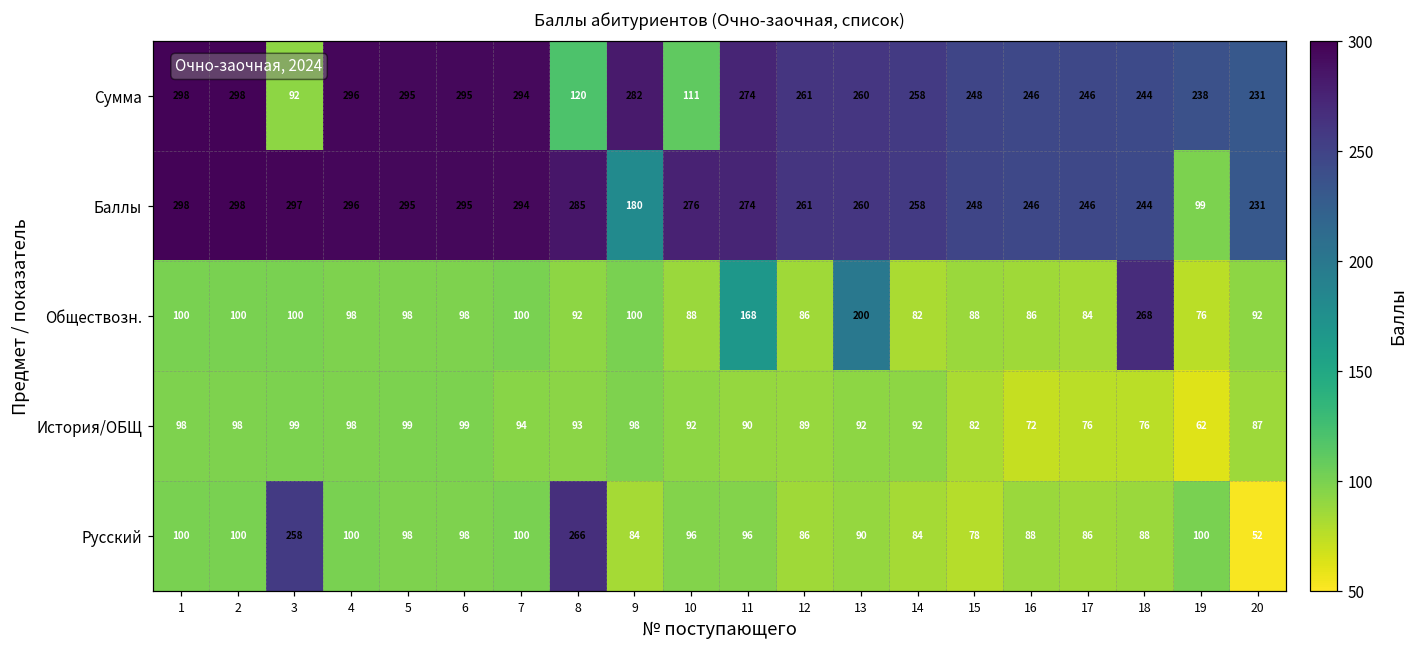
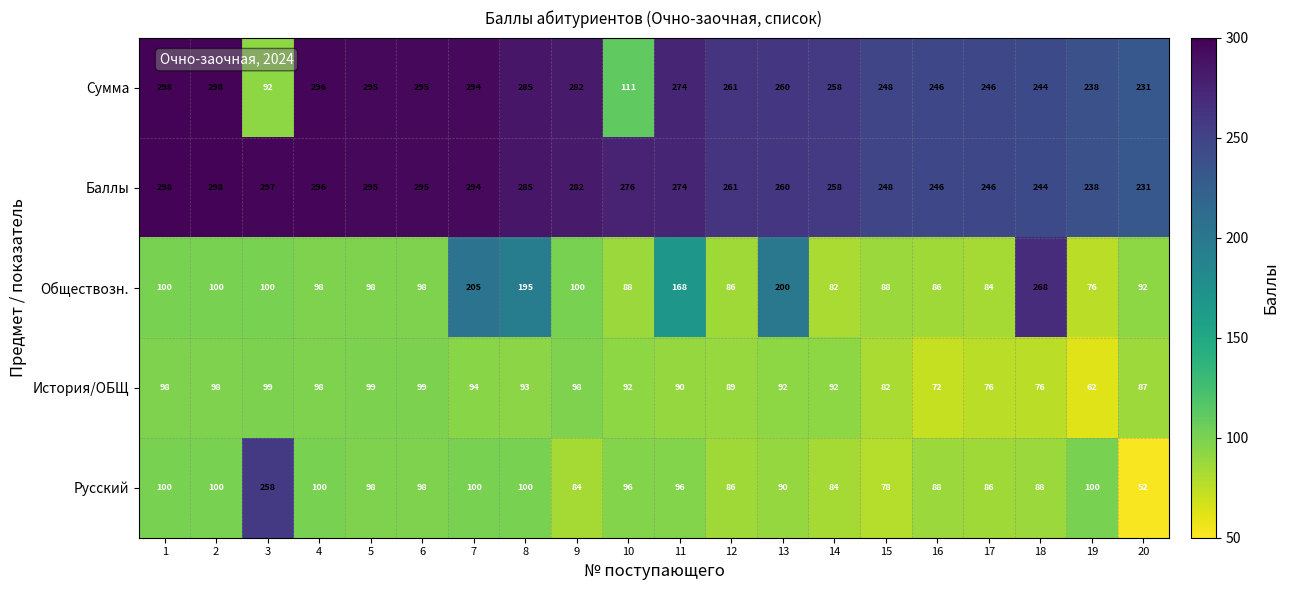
  {
    "Сумма": {
      "1": 298,
      "2": 298,
      "3": 92,
      "4": 296,
      "5": 295,
      "6": 295,
      "7": 294,
-     "8": 120,
+     "8": 285,
      "9": 282,
      "10": 111,
      "11": 274,
      "12": 261,
      "13": 260,
      "14": 258,
      "15": 248,
      "16": 246,
      "17": 246,
      "18": 244,
      "19": 238,
      "20": 231
    },
    "Баллы": {
      "1": 298,
      "2": 298,
      "3": 297,
      "4": 296,
      "5": 295,
      "6": 295,
      "7": 294,
      "8": 285,
-     "9": 180,
+     "9": 282,
      "10": 276,
      "11": 274,
      "12": 261,
      "13": 260,
      "14": 258,
      "15": 248,
      "16": 246,
      "17": 246,
      "18": 244,
-     "19": 99,
+     "19": 238,
      "20": 231
    },
    "Обществозн.": {
      "1": 100,
      "2": 100,
      "3": 100,
      "4": 98,
      "5": 98,
      "6": 98,
-     "7": 100,
-     "8": 92,
+     "7": 205,
+     "8": 195,
      "9": 100,
      "10": 88,
      "11": 168,
      "12": 86,
      "13": 200,
      "14": 82,
      "15": 88,
      "16": 86,
      "17": 84,
      "18": 268,
      "19": 76,
      "20": 92
    },
    "История/ОБЩ": {
      "1": 98,
      "2": 98,
      "3": 99,
      "4": 98,
      "5": 99,
      "6": 99,
      "7": 94,
      "8": 93,
      "9": 98,
      "10": 92,
      "11": 90,
      "12": 89,
      "13": 92,
      "14": 92,
      "15": 82,
      "16": 72,
      "17": 76,
      "18": 76,
      "19": 62,
      "20": 87
    },
    "Русский": {
      "1": 100,
      "2": 100,
      "3": 258,
      "4": 100,
      "5": 98,
      "6": 98,
      "7": 100,
-     "8": 266,
+     "8": 100,
      "9": 84,
      "10": 96,
      "11": 96,
      "12": 86,
      "13": 90,
      "14": 84,
      "15": 78,
      "16": 88,
      "17": 86,
      "18": 88,
      "19": 100,
      "20": 52
    }
  }
